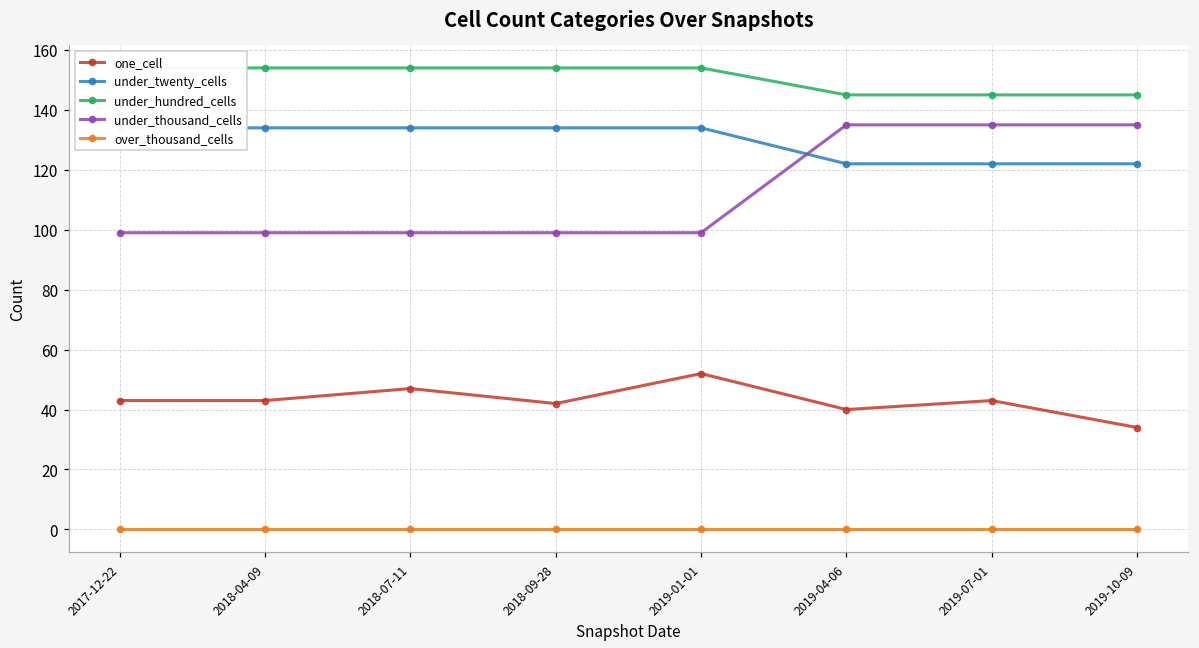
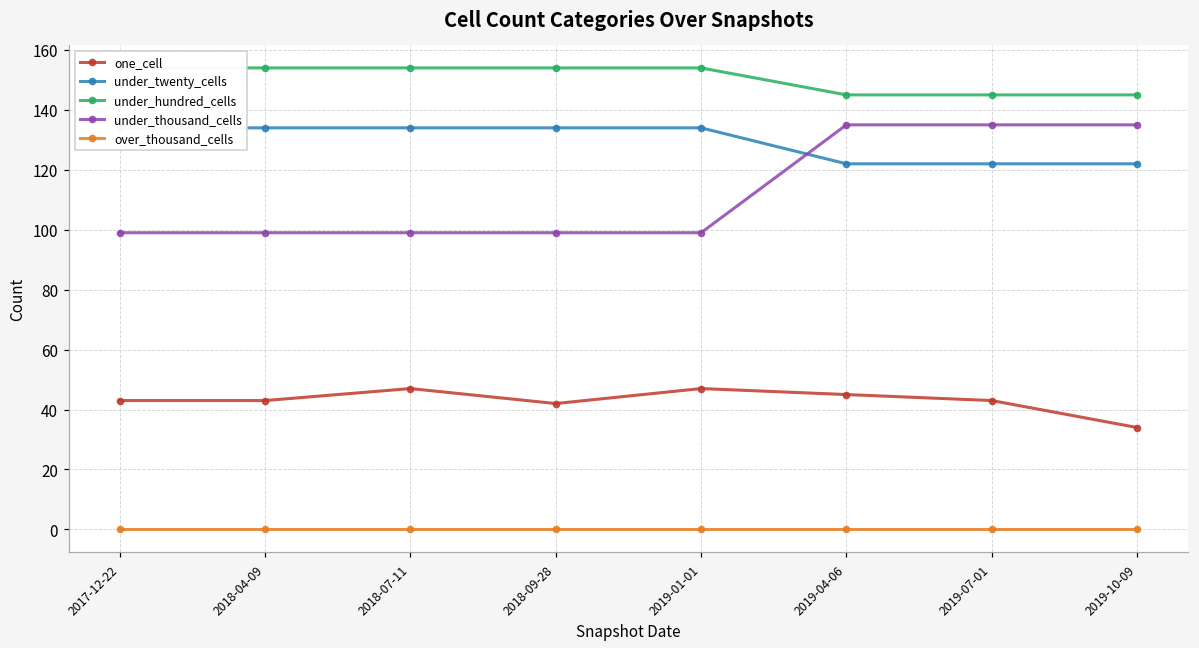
  {
    "one_cell": {
      "2017-12-22": 43,
      "2018-04-09": 43,
      "2018-07-11": 47,
      "2018-09-28": 42,
-     "2019-01-01": 52,
-     "2019-04-06": 40,
+     "2019-01-01": 47,
+     "2019-04-06": 45,
      "2019-07-01": 43,
      "2019-10-09": 34
    },
    "under_twenty_cells": {
      "2018-04-09": 134,
      "2018-07-11": 134,
      "2018-09-28": 134,
      "2019-01-01": 134,
      "2019-04-06": 122,
      "2019-07-01": 122,
      "2019-10-09": 122
    },
    "under_hundred_cells": {
      "2018-04-09": 154,
      "2018-07-11": 154,
      "2018-09-28": 154,
      "2019-01-01": 154,
      "2019-04-06": 145,
      "2019-07-01": 145,
      "2019-10-09": 145
    },
    "under_thousand_cells": {
      "2017-12-22": 99,
      "2018-04-09": 99,
      "2018-07-11": 99,
      "2018-09-28": 99,
      "2019-01-01": 99,
      "2019-04-06": 135,
      "2019-07-01": 135,
      "2019-10-09": 135
    },
    "over_thousand_cells": {
      "2017-12-22": 0,
      "2018-04-09": 0,
      "2018-07-11": 0,
      "2018-09-28": 0,
      "2019-01-01": 0,
      "2019-04-06": 0,
      "2019-07-01": 0,
      "2019-10-09": 0
    }
  }
